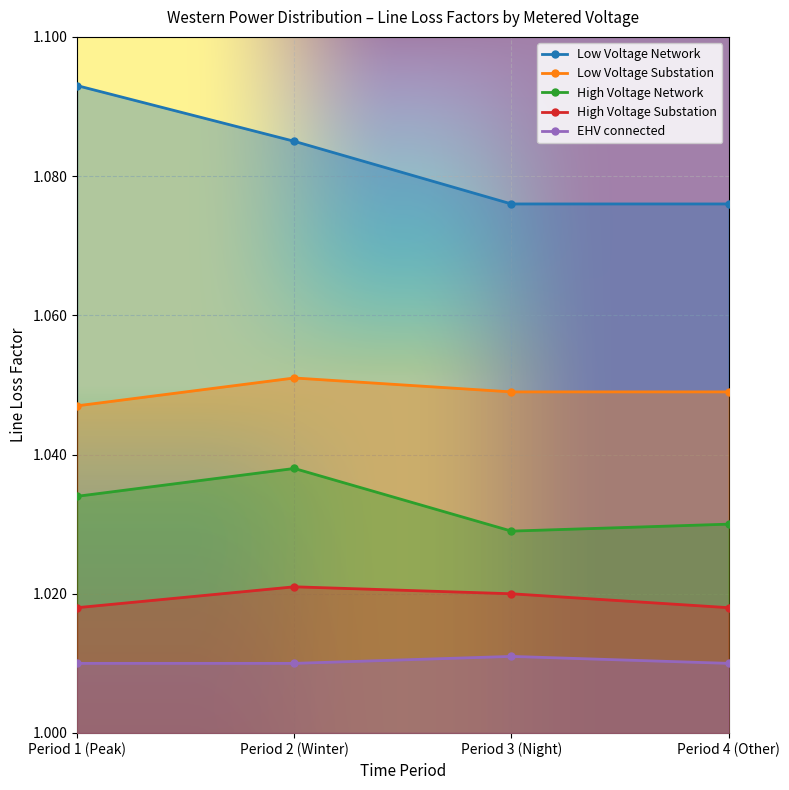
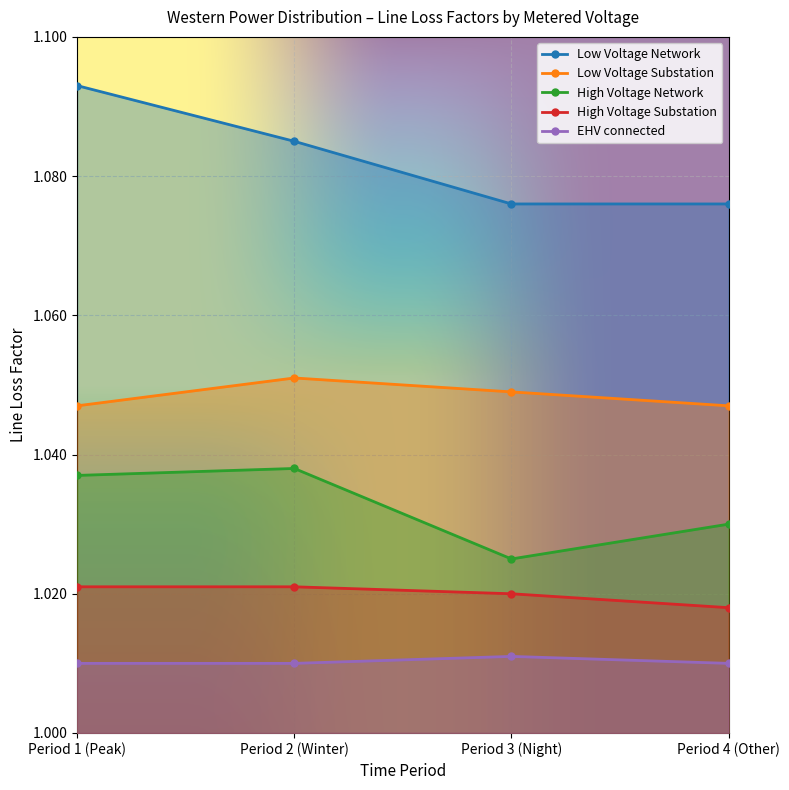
  {
    "Low Voltage Network": {
      "Period 1 (Peak)": 1.093,
      "Period 2 (Winter)": 1.085,
      "Period 3 (Night)": 1.076,
      "Period 4 (Other)": 1.076
    },
    "Low Voltage Substation": {
      "Period 1 (Peak)": 1.047,
      "Period 2 (Winter)": 1.051,
      "Period 3 (Night)": 1.049,
-     "Period 4 (Other)": 1.049
+     "Period 4 (Other)": 1.047
    },
    "High Voltage Network": {
-     "Period 1 (Peak)": 1.034,
+     "Period 1 (Peak)": 1.037,
      "Period 2 (Winter)": 1.038,
-     "Period 3 (Night)": 1.029,
+     "Period 3 (Night)": 1.025,
      "Period 4 (Other)": 1.030
    },
    "High Voltage Substation": {
-     "Period 1 (Peak)": 1.018,
+     "Period 1 (Peak)": 1.021,
      "Period 2 (Winter)": 1.021,
      "Period 3 (Night)": 1.020,
      "Period 4 (Other)": 1.018
    },
    "EHV connected": {
      "Period 1 (Peak)": 1.010,
      "Period 2 (Winter)": 1.010,
      "Period 3 (Night)": 1.011,
      "Period 4 (Other)": 1.010
    }
  }
